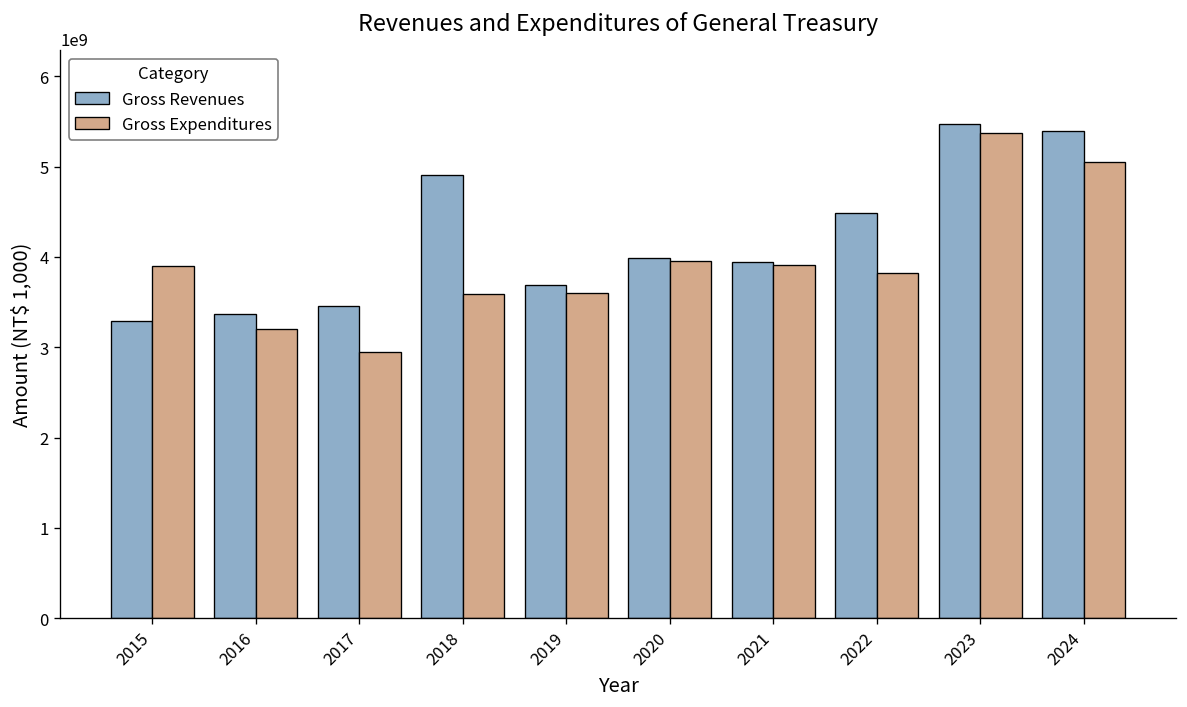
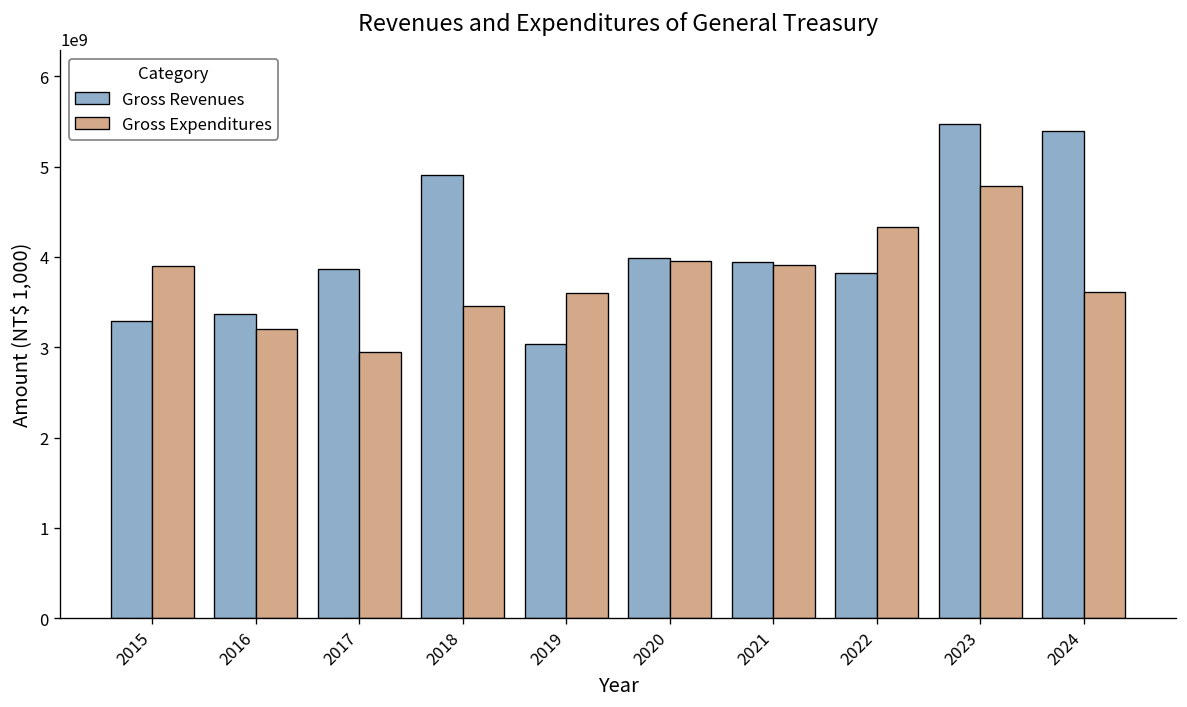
  {
    "Gross Revenues": {
      "2015": 3300000000,
      "2016": 3400000000,
-     "2017": 3500000000,
+     "2017": 3900000000,
      "2018": 4900000000,
-     "2019": 3700000000,
+     "2019": 3000000000,
      "2020": 4000000000,
      "2021": 3900000000,
-     "2022": 4500000000,
+     "2022": 3800000000,
      "2023": 5500000000,
      "2024": 5400000000
    },
    "Gross Expenditures": {
      "2015": 3900000000,
      "2016": 3200000000,
      "2017": 2900000000,
-     "2018": 3600000000,
+     "2018": 3500000000,
      "2019": 3600000000,
      "2020": 4000000000,
      "2021": 3900000000,
-     "2022": 3800000000,
-     "2023": 5400000000,
-     "2024": 5100000000
+     "2022": 4300000000,
+     "2023": 4800000000,
+     "2024": 3600000000
    }
  }
